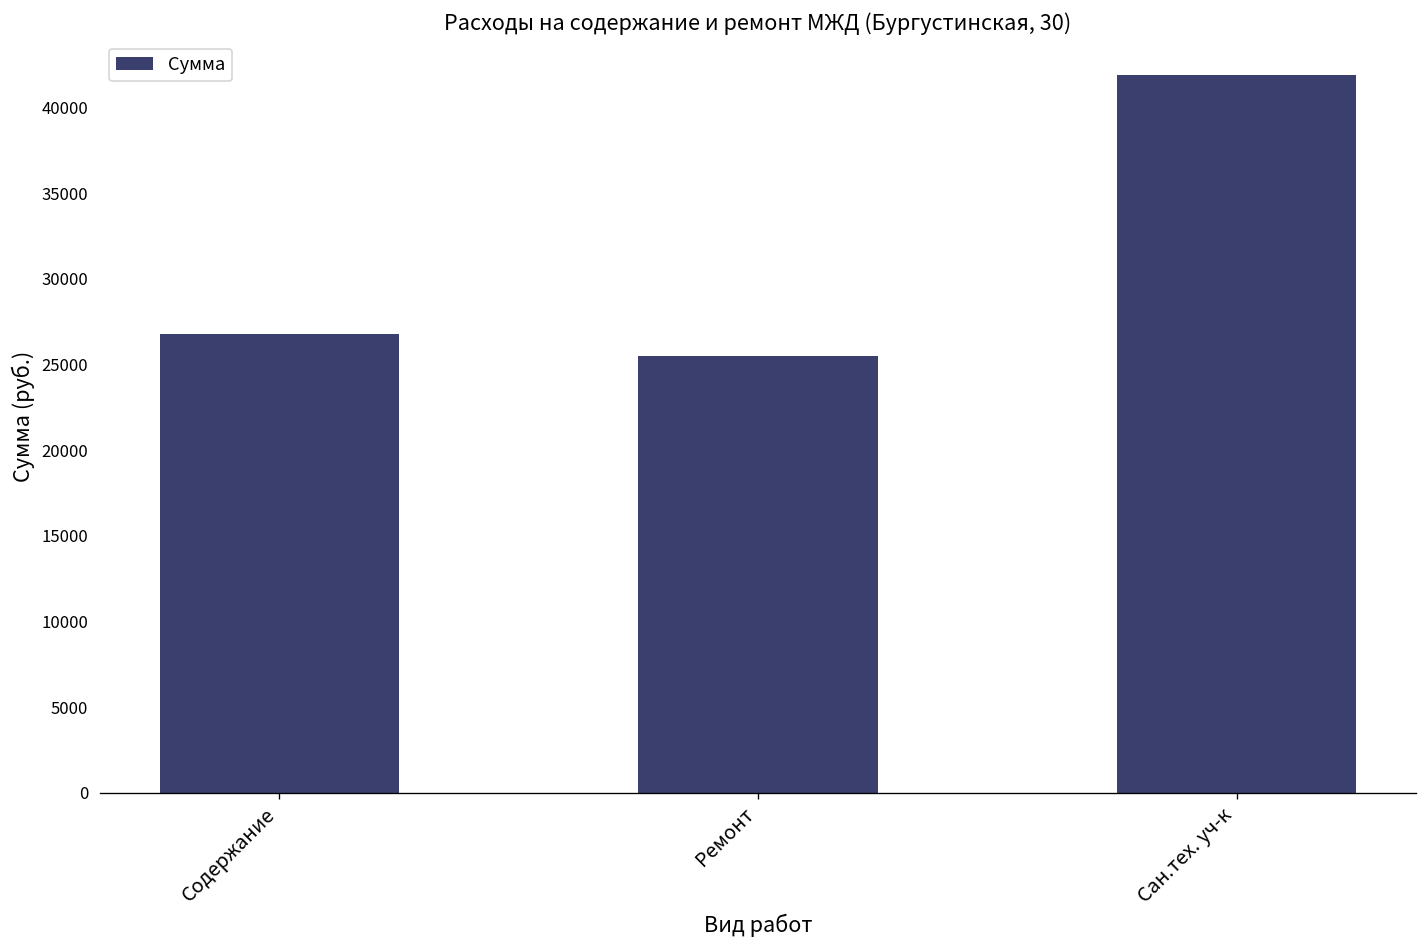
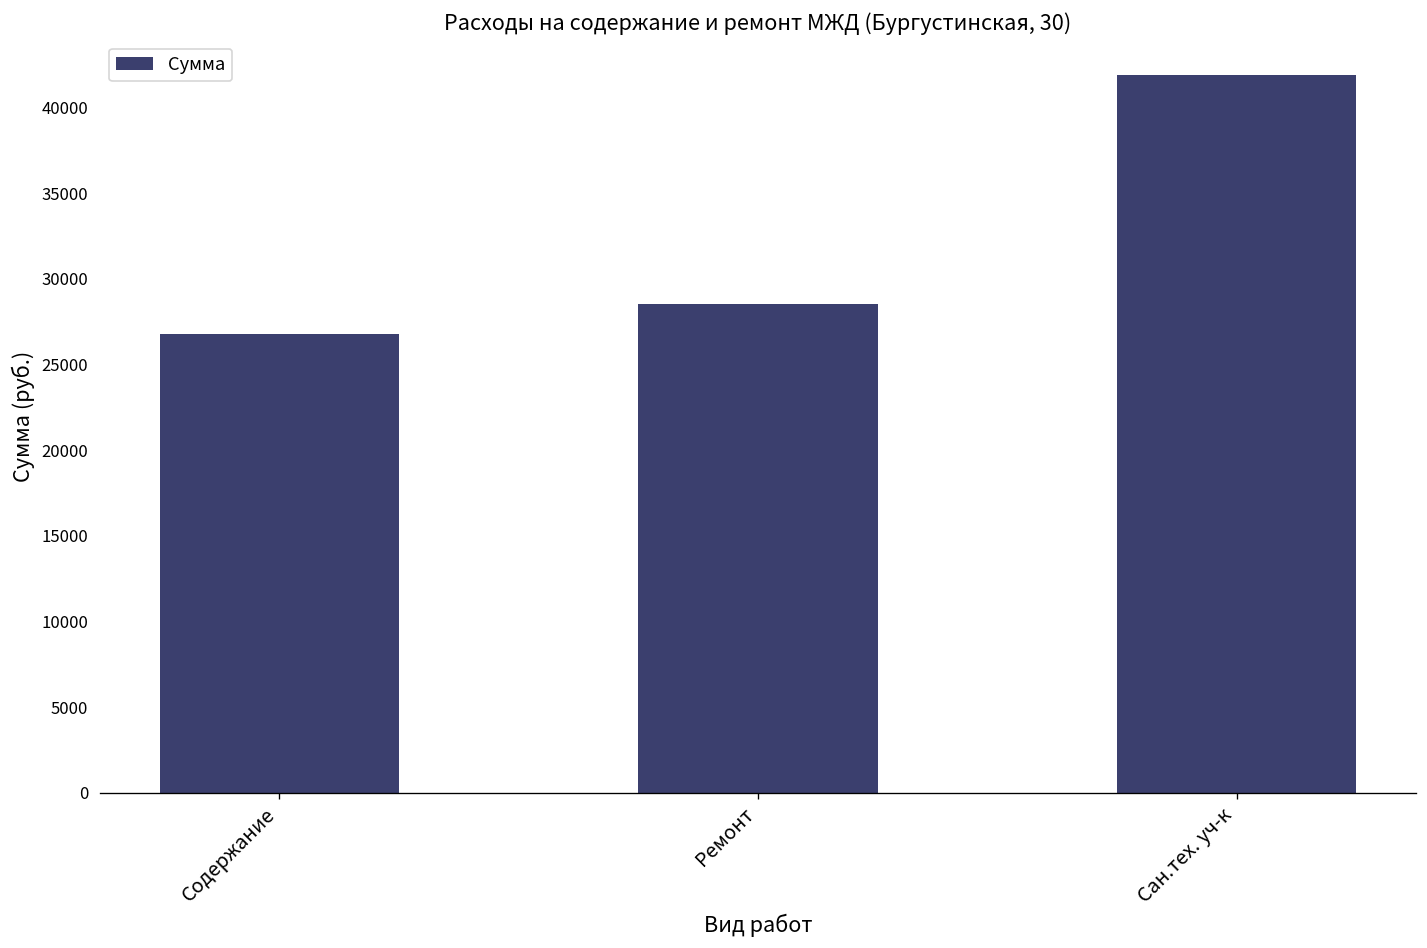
  {
    "Содержание": 26800,
-   "Ремонт": 25500,
+   "Ремонт": 28500,
    "Сан.тех. уч-к": 41900
  }
